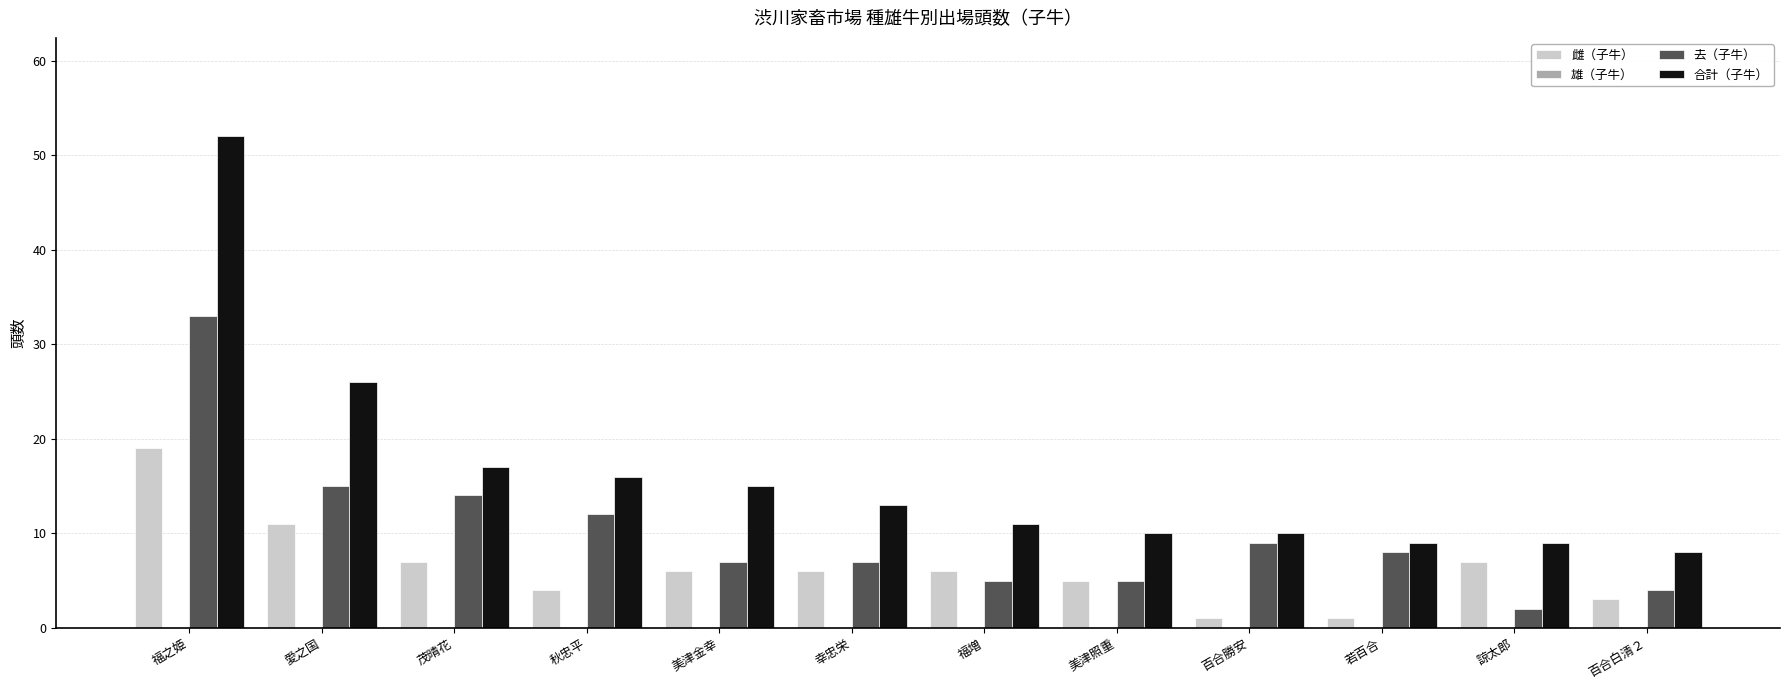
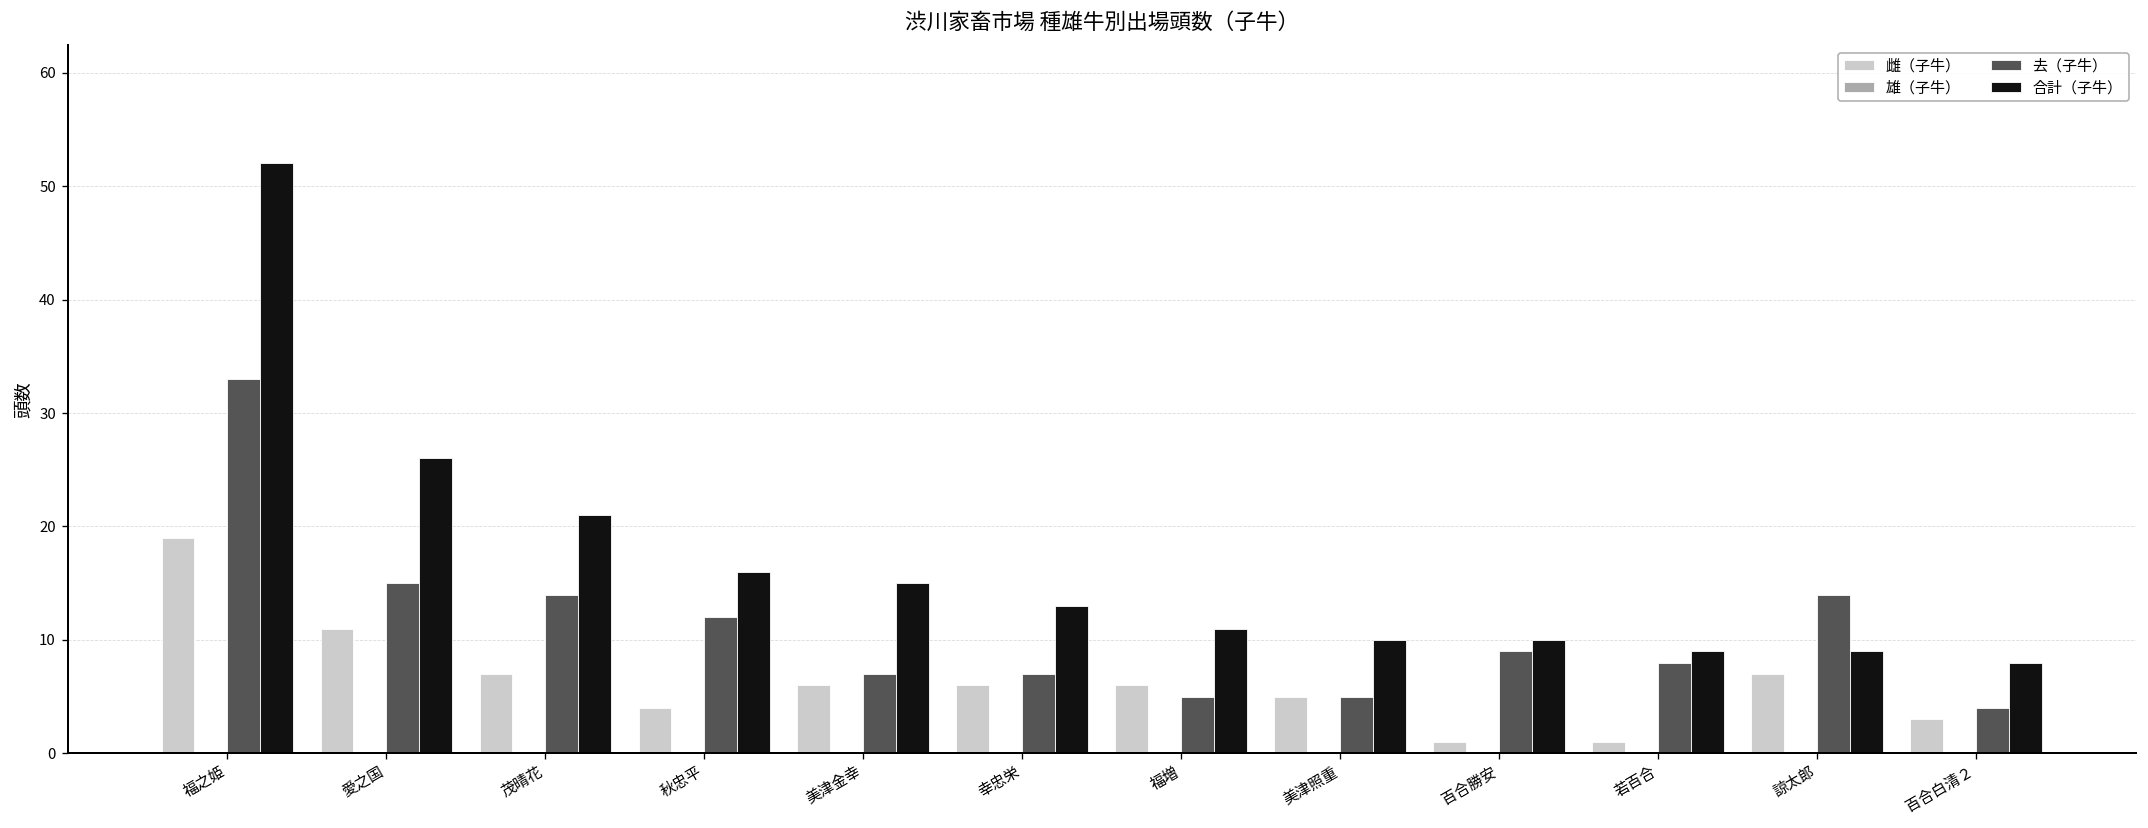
  {
    "去（子牛）": {
      "福之姫": 33,
      "愛之国": 15,
      "茂晴花": 14,
      "秋忠平": 12,
      "美津金幸": 7,
      "幸忠栄": 7,
      "福増": 5,
      "美津照重": 5,
      "百合勝安": 9,
      "若百合": 8,
-     "諒太郎": 2,
+     "諒太郎": 14,
      "百合白清２": 4
    },
    "合計（子牛）": {
      "福之姫": 52,
      "愛之国": 26,
-     "茂晴花": 17,
+     "茂晴花": 21,
      "秋忠平": 16,
      "美津金幸": 15,
      "幸忠栄": 13,
      "福増": 11,
      "美津照重": 10,
      "百合勝安": 10,
      "若百合": 9,
      "諒太郎": 9,
      "百合白清２": 8
    }
  }
